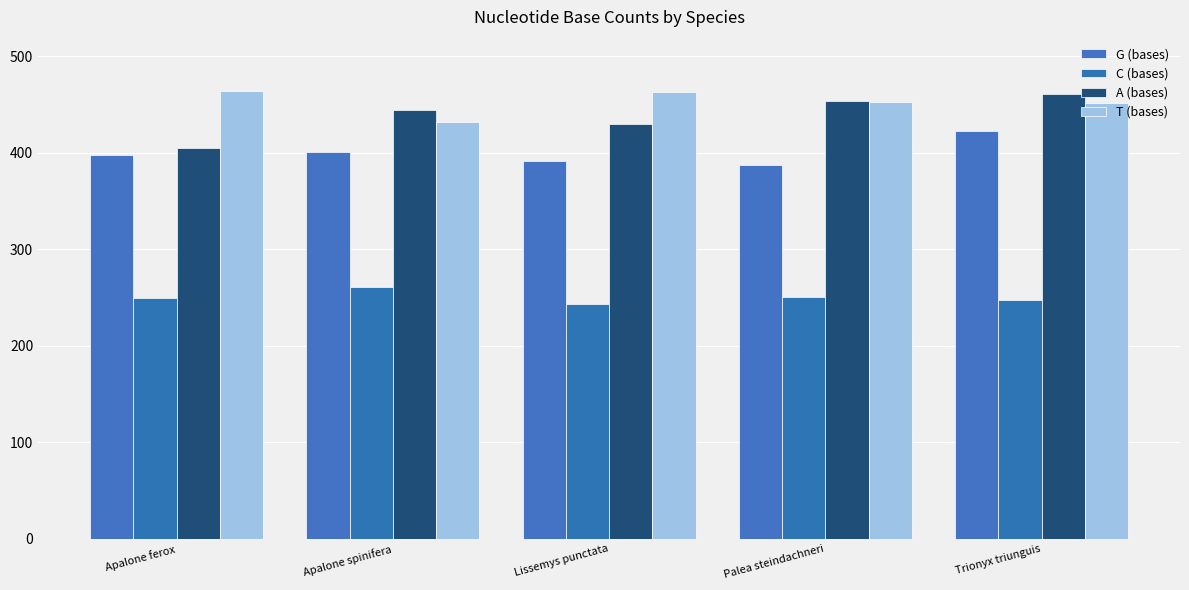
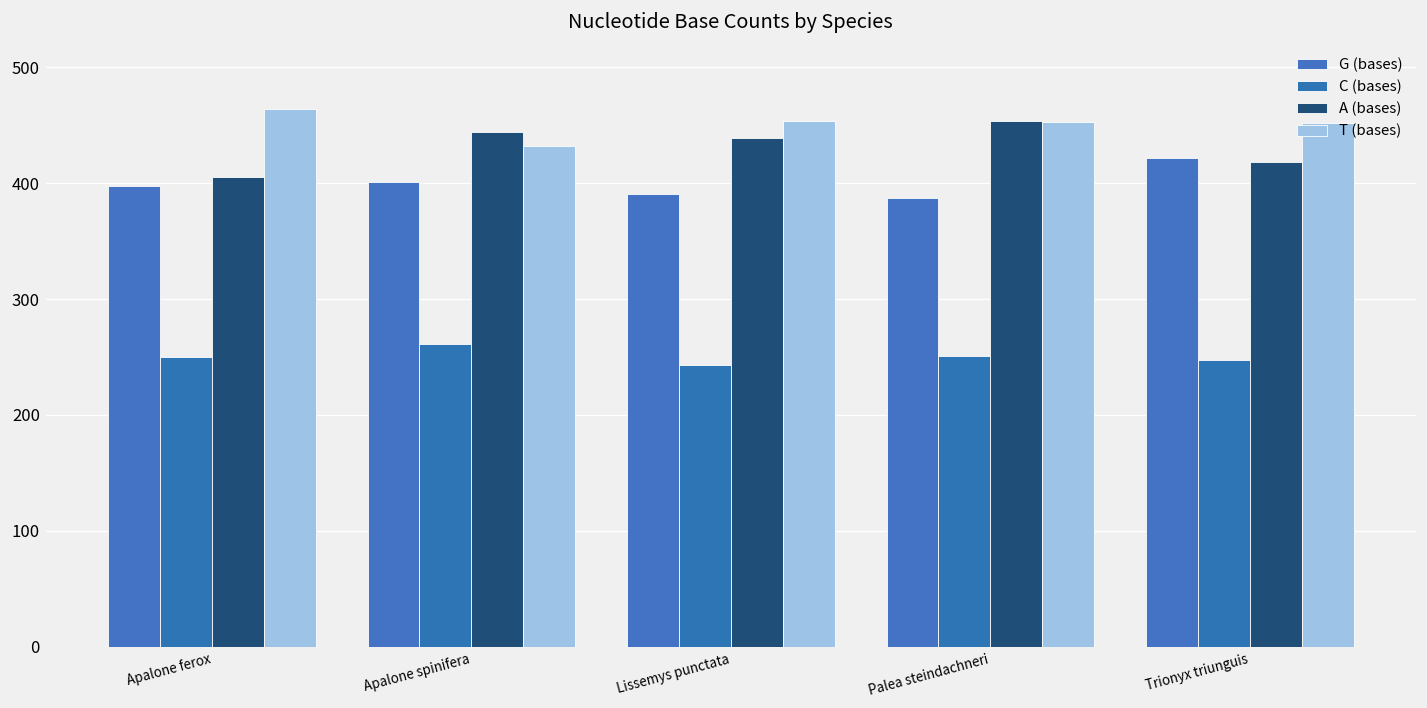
  {
    "A (bases)": {
      "Apalone ferox": 410,
      "Apalone spinifera": 440,
-     "Lissemys punctata": 430,
+     "Lissemys punctata": 440,
      "Palea steindachneri": 450,
-     "Trionyx triunguis": 460
+     "Trionyx triunguis": 420
    },
    "T (bases)": {
      "Apalone ferox": 460,
      "Apalone spinifera": 430,
-     "Lissemys punctata": 460,
+     "Lissemys punctata": 450,
      "Palea steindachneri": 450,
      "Trionyx triunguis": 450
    }
  }
